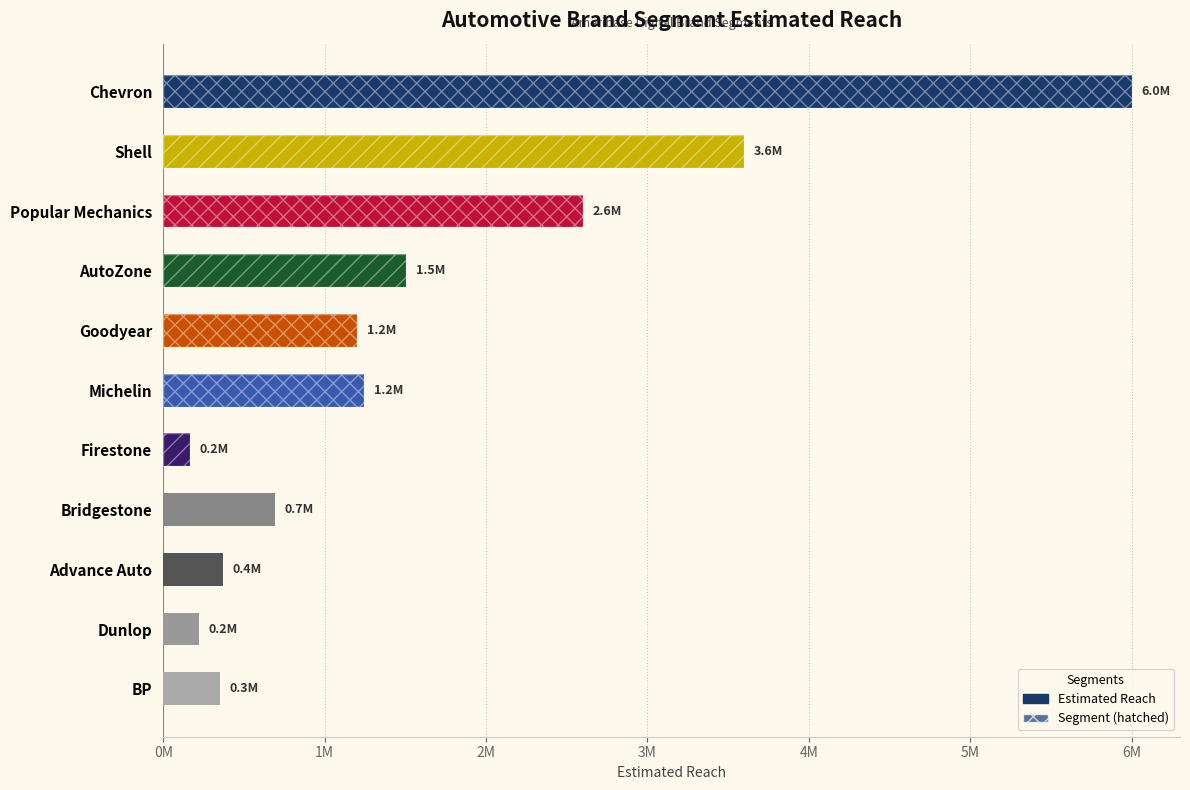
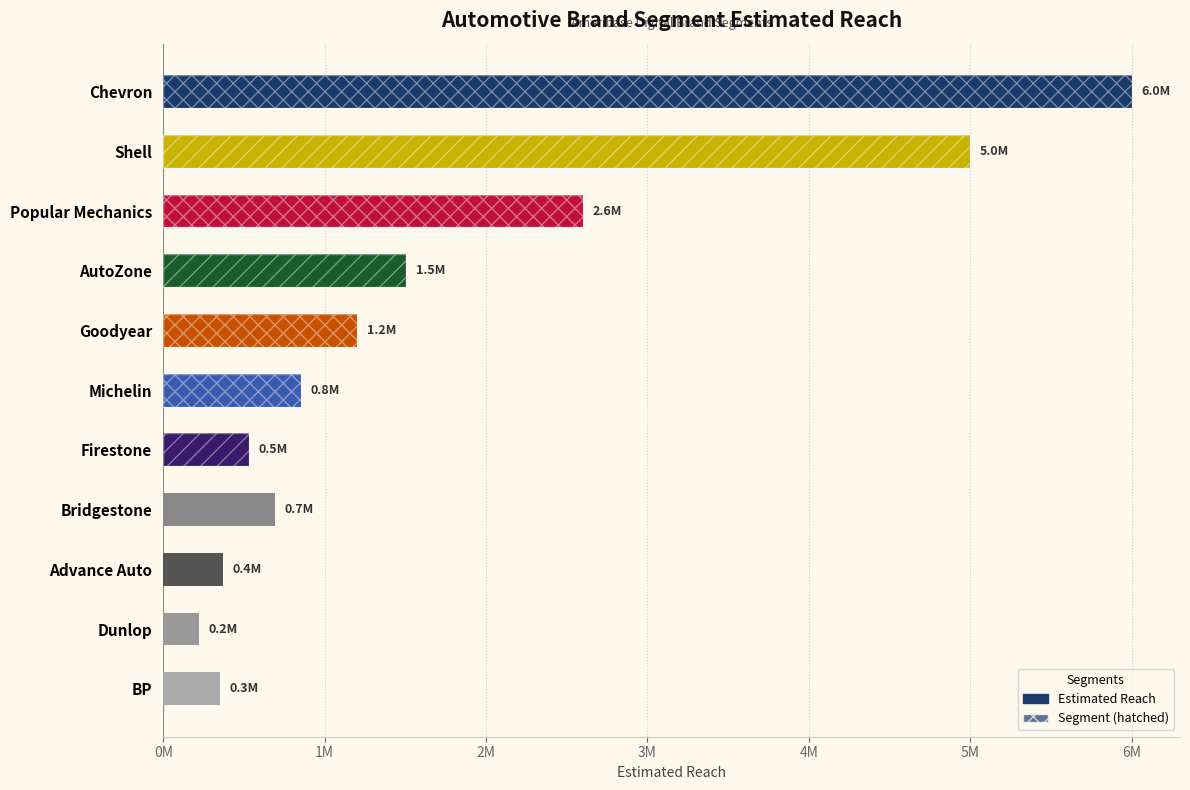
  {
    "Estimated Reach": {
      "Chevron": "6.0M",
-     "Shell": "3.6M",
+     "Shell": "5.0M",
      "Popular Mechanics": "2.6M",
      "AutoZone": "1.5M",
      "Goodyear": "1.2M",
-     "Michelin": "1.2M",
-     "Firestone": "0.2M",
+     "Michelin": "0.8M",
+     "Firestone": "0.5M",
      "Bridgestone": "0.7M",
      "Advance Auto": "0.4M",
      "Dunlop": "0.2M",
      "BP": "0.3M"
    }
  }
